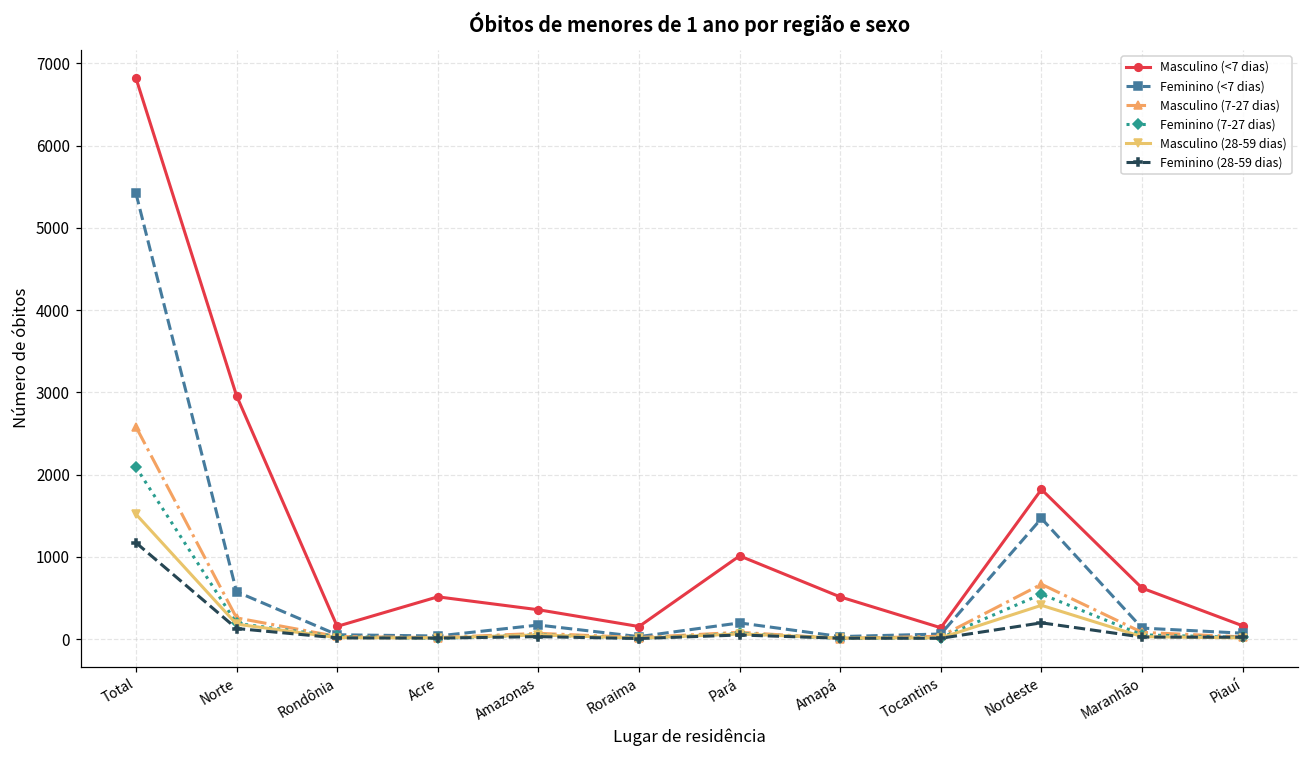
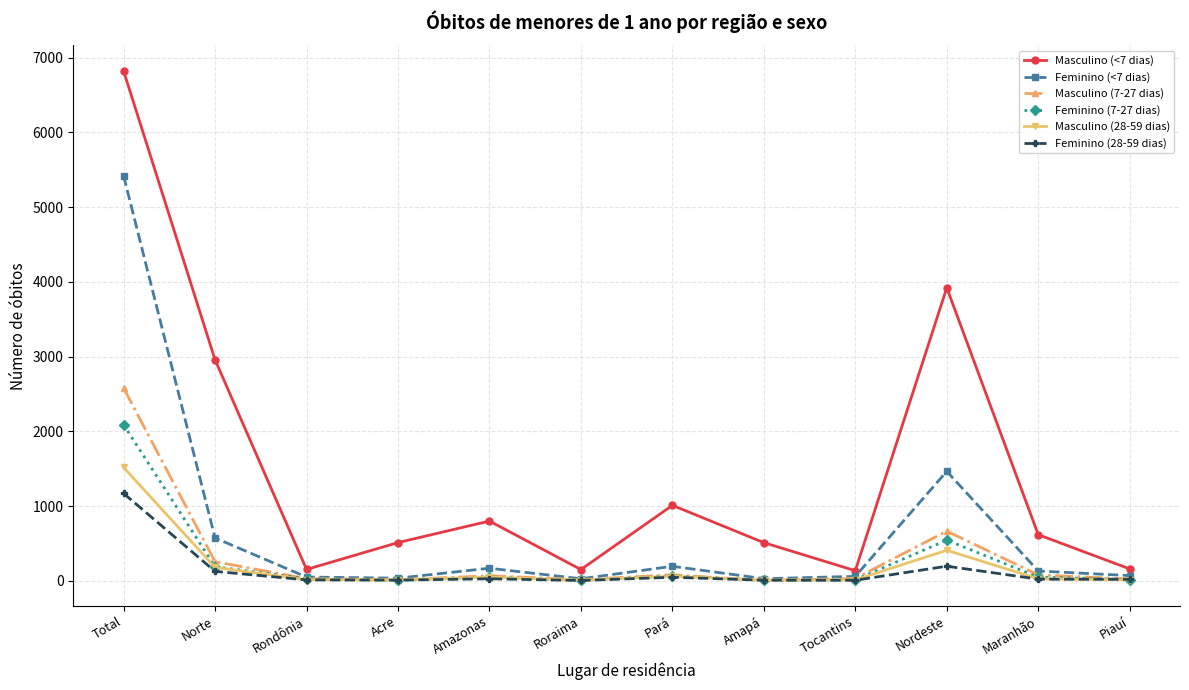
  {
    "Masculino (<7 dias)": {
      "Total": 6800,
      "Norte": 3000,
      "Rondônia": 200,
      "Acre": 500,
-     "Amazonas": 400,
+     "Amazonas": 800,
      "Roraima": 200,
      "Pará": 1000,
      "Amapá": 500,
      "Tocantins": 100,
-     "Nordeste": 1800,
+     "Nordeste": 3900,
      "Maranhão": 600,
      "Piauí": 200
    },
    "Feminino (28-59 dias)": {
      "Total": 1200,
      "Norte": 100,
      "Nordeste": 200
    }
  }
